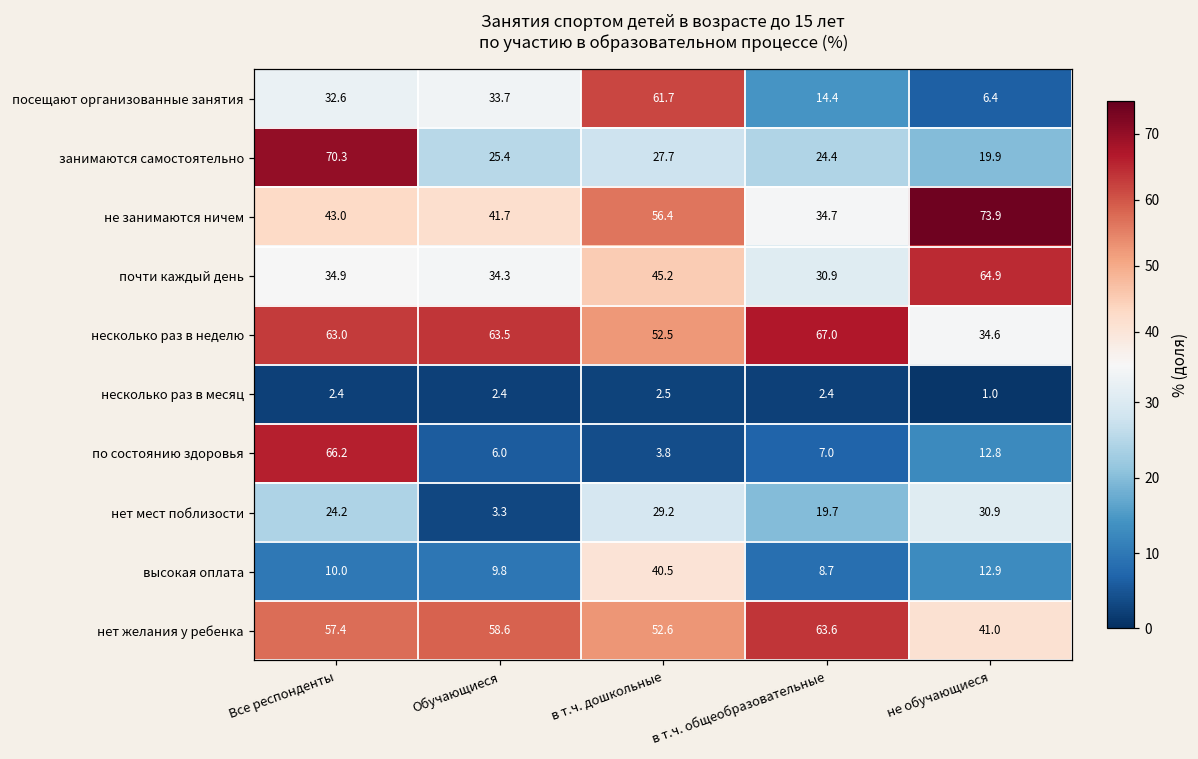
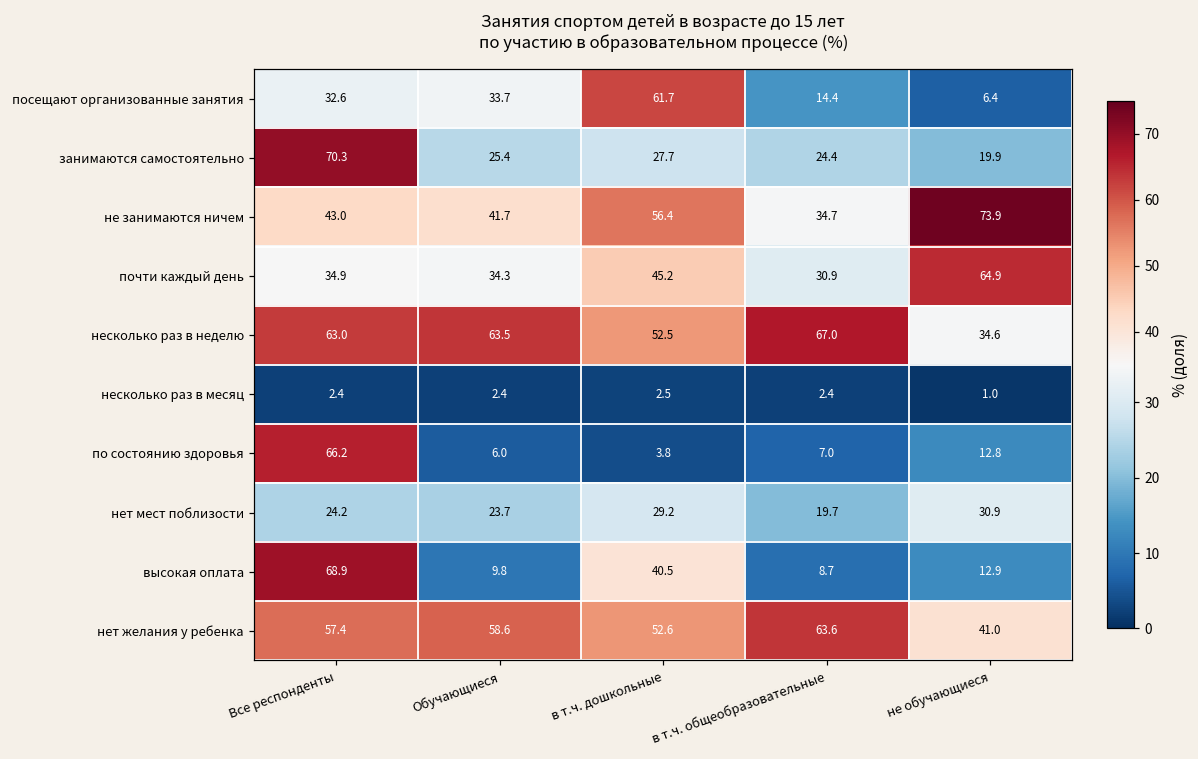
  {
    "посещают организованные занятия": {
      "Все респонденты": 32.6,
      "Обучающиеся": 33.7,
      "в т.ч. дошкольные": 61.7,
      "в т.ч. общеобразовательные": 14.4,
      "не обучающиеся": 6.4
    },
    "занимаются самостоятельно": {
      "Все респонденты": 70.3,
      "Обучающиеся": 25.4,
      "в т.ч. дошкольные": 27.7,
      "в т.ч. общеобразовательные": 24.4,
      "не обучающиеся": 19.9
    },
    "не занимаются ничем": {
      "Все респонденты": 43.0,
      "Обучающиеся": 41.7,
      "в т.ч. дошкольные": 56.4,
      "в т.ч. общеобразовательные": 34.7,
      "не обучающиеся": 73.9
    },
    "почти каждый день": {
      "Все респонденты": 34.9,
      "Обучающиеся": 34.3,
      "в т.ч. дошкольные": 45.2,
      "в т.ч. общеобразовательные": 30.9,
      "не обучающиеся": 64.9
    },
    "несколько раз в неделю": {
      "Все респонденты": 63.0,
      "Обучающиеся": 63.5,
      "в т.ч. дошкольные": 52.5,
      "в т.ч. общеобразовательные": 67.0,
      "не обучающиеся": 34.6
    },
    "несколько раз в месяц": {
      "Все респонденты": 2.4,
      "Обучающиеся": 2.4,
      "в т.ч. дошкольные": 2.5,
      "в т.ч. общеобразовательные": 2.4,
      "не обучающиеся": 1.0
    },
    "по состоянию здоровья": {
      "Все респонденты": 66.2,
      "Обучающиеся": 6.0,
      "в т.ч. дошкольные": 3.8,
      "в т.ч. общеобразовательные": 7.0,
      "не обучающиеся": 12.8
    },
    "нет мест поблизости": {
      "Все респонденты": 24.2,
-     "Обучающиеся": 3.3,
+     "Обучающиеся": 23.7,
      "в т.ч. дошкольные": 29.2,
      "в т.ч. общеобразовательные": 19.7,
      "не обучающиеся": 30.9
    },
    "высокая оплата": {
-     "Все респонденты": 10.0,
+     "Все респонденты": 68.9,
      "Обучающиеся": 9.8,
      "в т.ч. дошкольные": 40.5,
      "в т.ч. общеобразовательные": 8.7,
      "не обучающиеся": 12.9
    },
    "нет желания у ребенка": {
      "Все респонденты": 57.4,
      "Обучающиеся": 58.6,
      "в т.ч. дошкольные": 52.6,
      "в т.ч. общеобразовательные": 63.6,
      "не обучающиеся": 41.0
    }
  }
